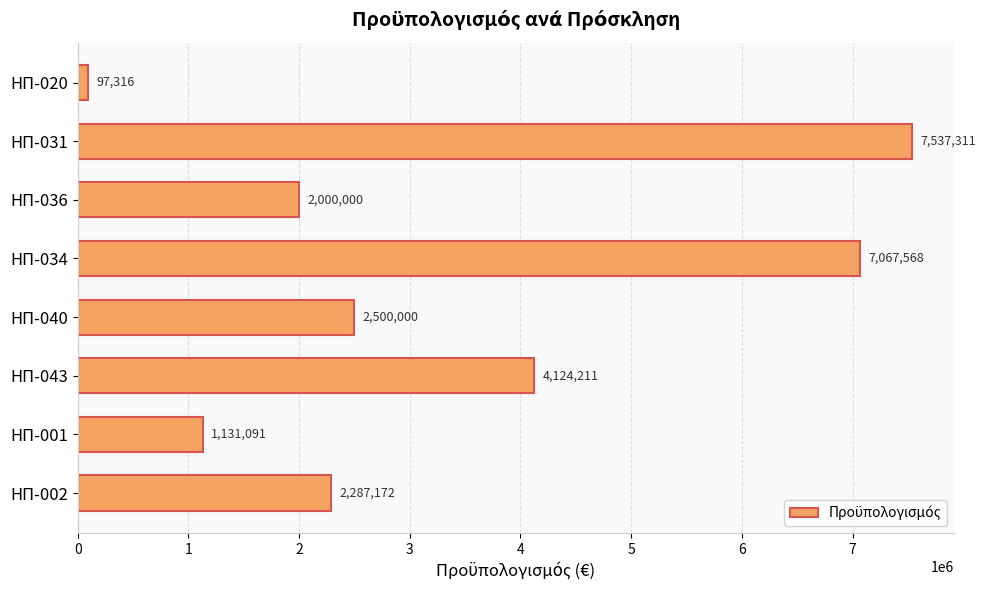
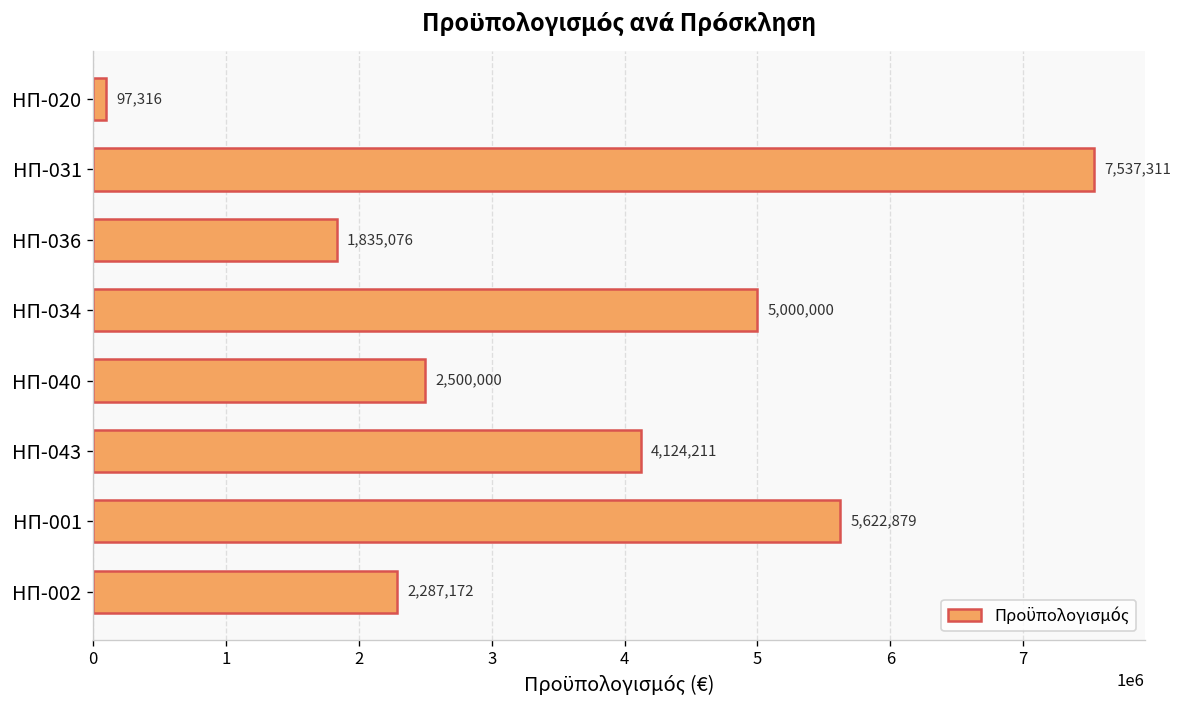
  {
    "ΗΠ-020": "97,316",
    "ΗΠ-031": "7,537,311",
-   "ΗΠ-036": "2,000,000",
-   "ΗΠ-034": "7,067,568",
+   "ΗΠ-036": "1,835,076",
+   "ΗΠ-034": "5,000,000",
    "ΗΠ-040": "2,500,000",
    "ΗΠ-043": "4,124,211",
-   "ΗΠ-001": "1,131,091",
+   "ΗΠ-001": "5,622,879",
    "ΗΠ-002": "2,287,172"
  }
